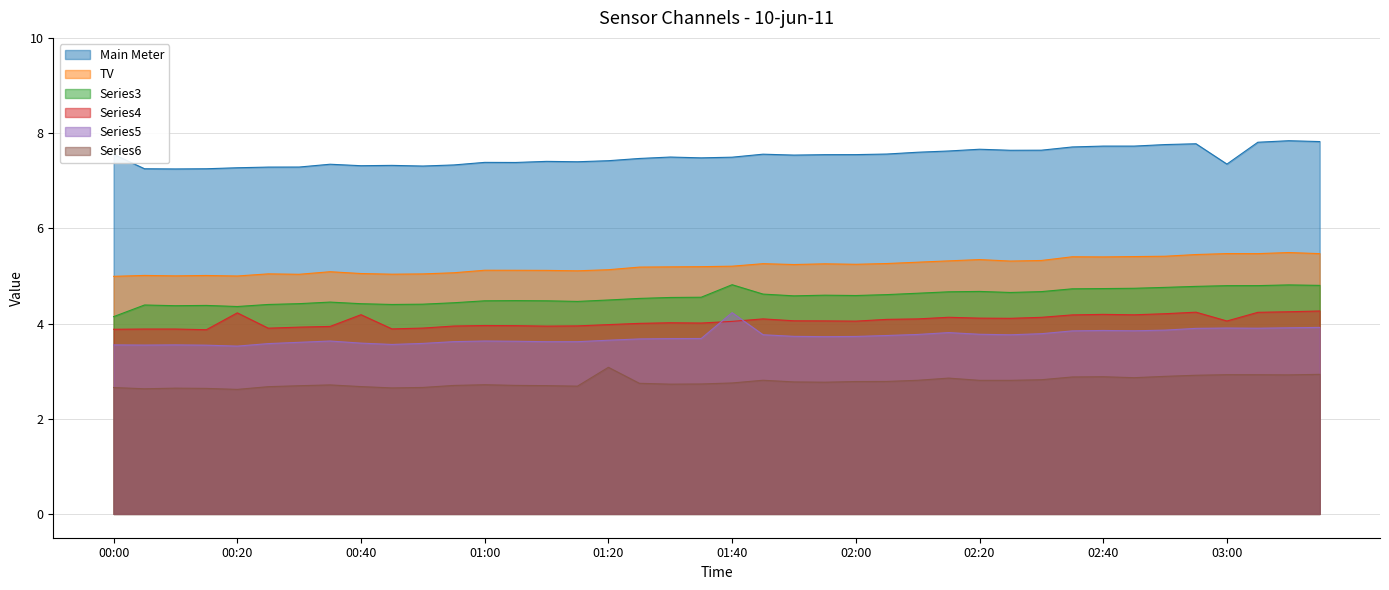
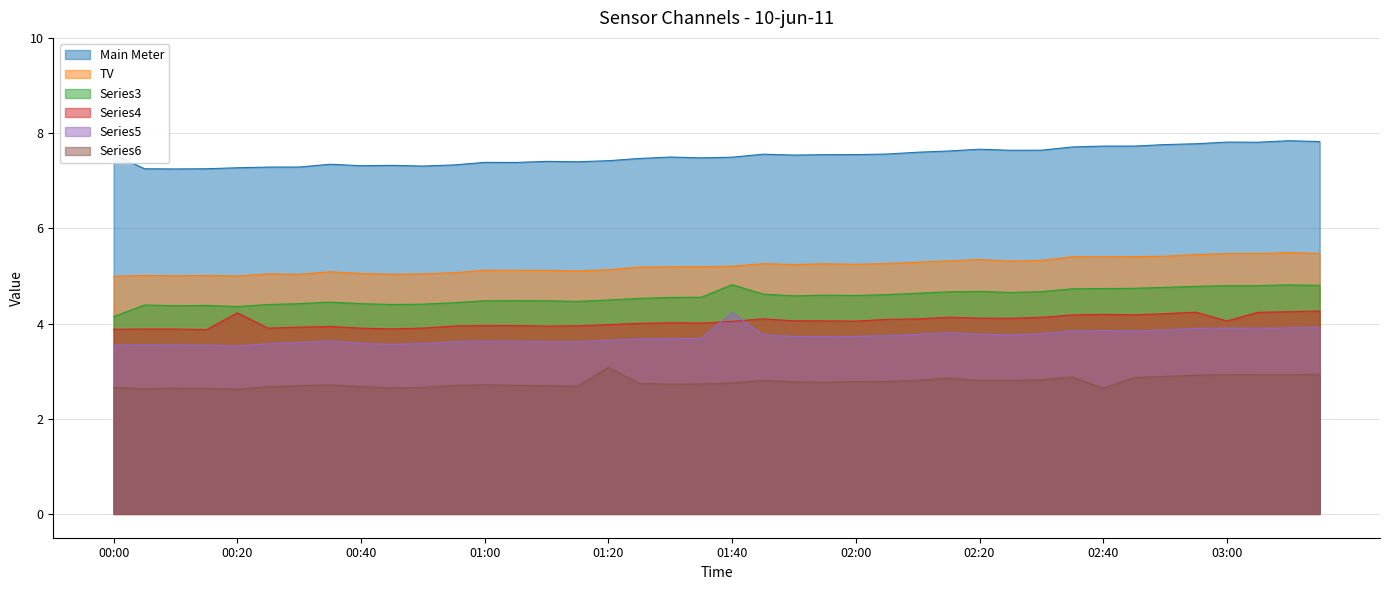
  {
    "Main Meter": {
      "00:20": 7.3,
      "00:40": 7.3,
      "01:00": 7.4,
      "01:20": 7.4,
      "01:40": 7.5,
      "02:00": 7.5,
      "02:20": 7.7,
      "02:40": 7.7,
-     "03:00": 7.3
+     "03:00": 7.8
    },
    "TV": {
      "00:00": 5.0,
      "00:20": 5.0,
      "00:40": 5.1,
      "01:00": 5.1,
      "01:20": 5.1,
      "01:40": 5.2,
      "02:00": 5.2,
      "02:20": 5.3,
      "02:40": 5.4,
      "03:00": 5.5
    },
    "Series3": {
      "00:00": 4.1,
      "00:20": 4.4,
      "00:40": 4.4,
      "01:00": 4.5,
      "01:20": 4.5,
      "01:40": 4.8,
      "02:00": 4.6,
      "02:20": 4.7,
      "02:40": 4.7,
      "03:00": 4.8
    },
    "Series4": {
      "00:00": 3.9,
      "00:20": 4.2,
-     "00:40": 4.2,
+     "00:40": 3.9,
      "01:00": 4.0,
      "01:20": 4.0,
      "01:40": 4.0,
      "02:00": 4.1,
      "02:20": 4.1,
      "02:40": 4.2,
      "03:00": 4.1
    },
    "Series5": {
      "00:00": 3.6,
      "00:20": 3.5,
      "00:40": 3.6,
      "01:00": 3.6,
      "01:20": 3.6,
      "01:40": 4.2,
      "02:00": 3.7,
      "02:20": 3.8,
      "02:40": 3.9,
      "03:00": 3.9
    },
    "Series6": {
      "00:00": 2.7,
      "00:20": 2.6,
      "00:40": 2.7,
      "01:00": 2.7,
      "01:20": 3.1,
      "01:40": 2.8,
      "02:00": 2.8,
      "02:20": 2.8,
-     "02:40": 2.9,
+     "02:40": 2.6,
      "03:00": 2.9
    }
  }
